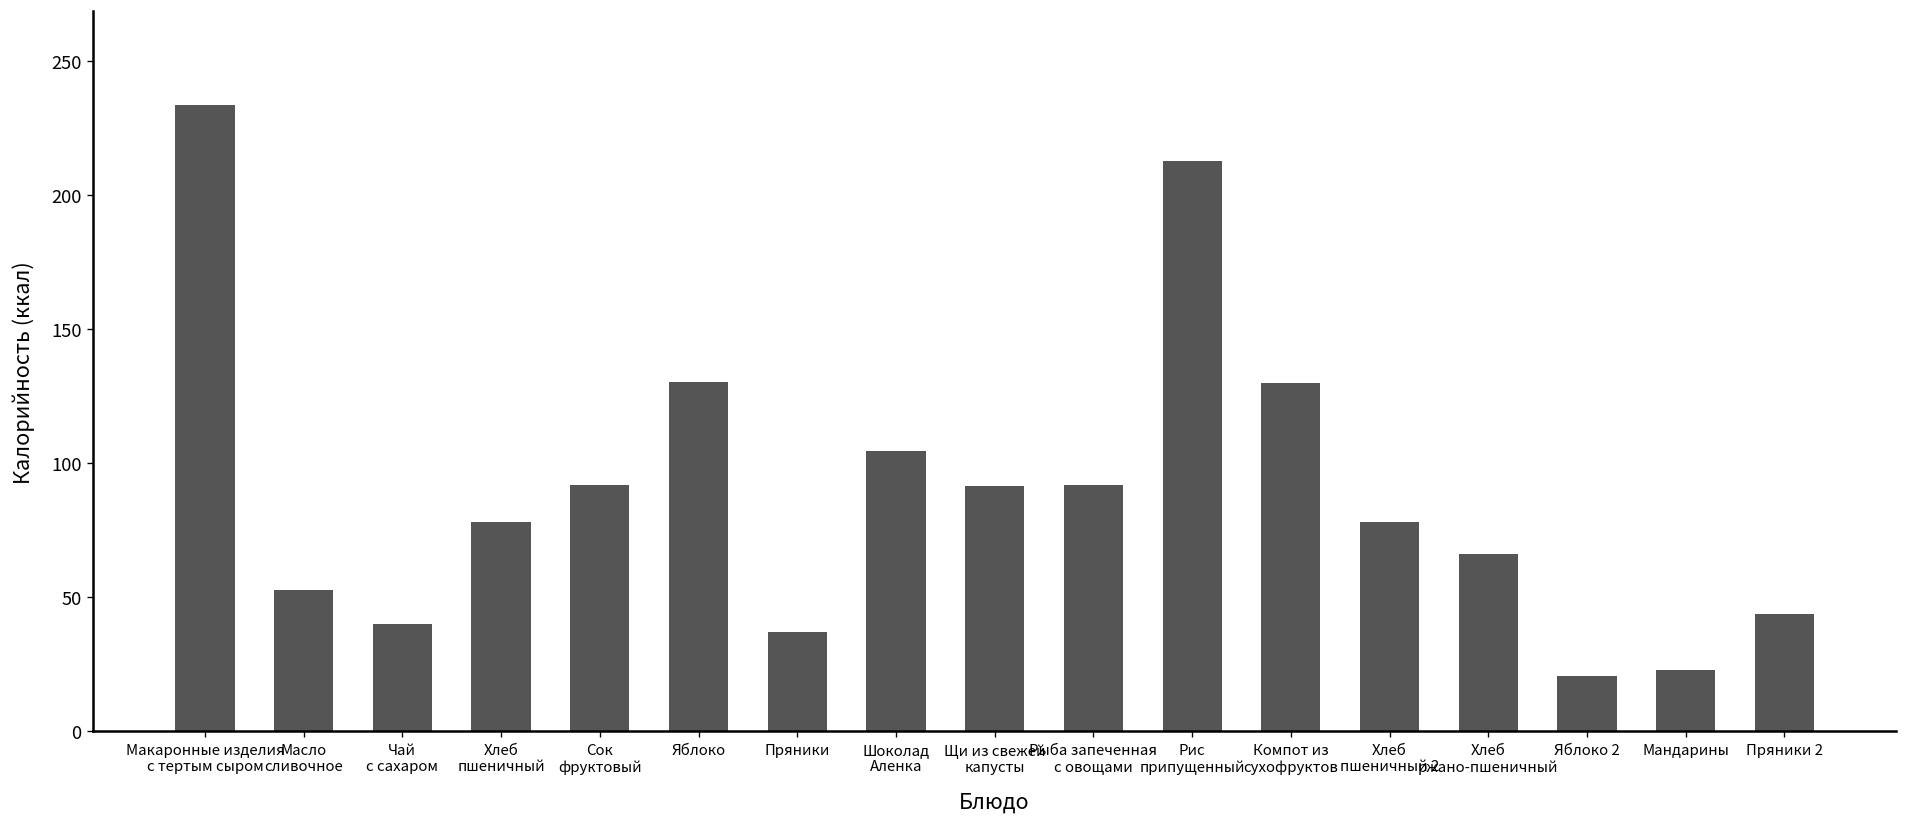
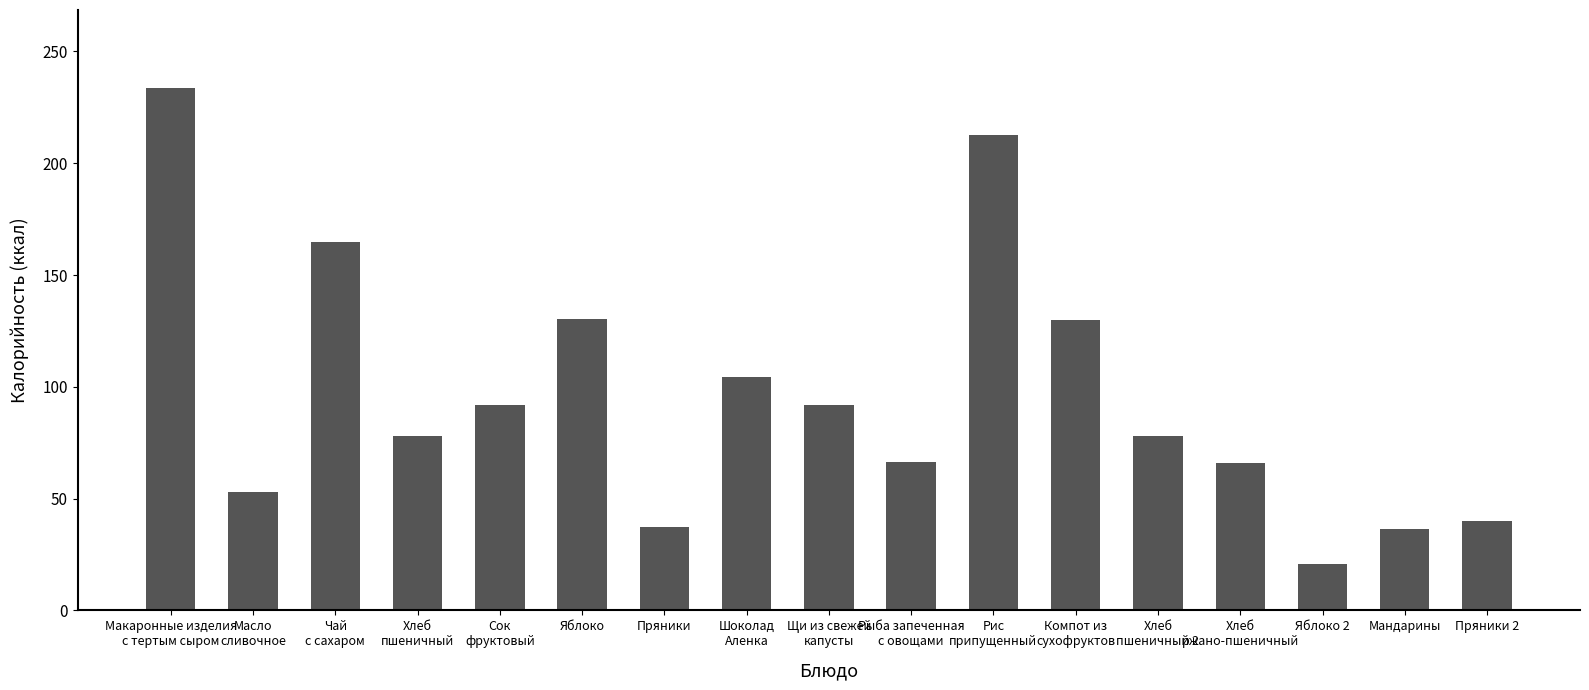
  {
    "Макаронные изделия с тертым сыром": 234,
-   "Чай с сахаром": 40,
+   "Чай с сахаром": 165,
    "Хлеб пшеничный": 78,
    "Сок фруктовый": 92,
    "Яблоко": 130,
    "Пряники": 37,
    "Шоколад Аленка": 105,
-   "Рыба запеченная с овощами": 92,
+   "Рыба запеченная с овощами": 67,
    "Компот из сухофруктов": 130,
    "Яблоко 2": 21,
-   "Мандарины": 23,
-   "Пряники 2": 44
+   "Мандарины": 36,
+   "Пряники 2": 40
  }
